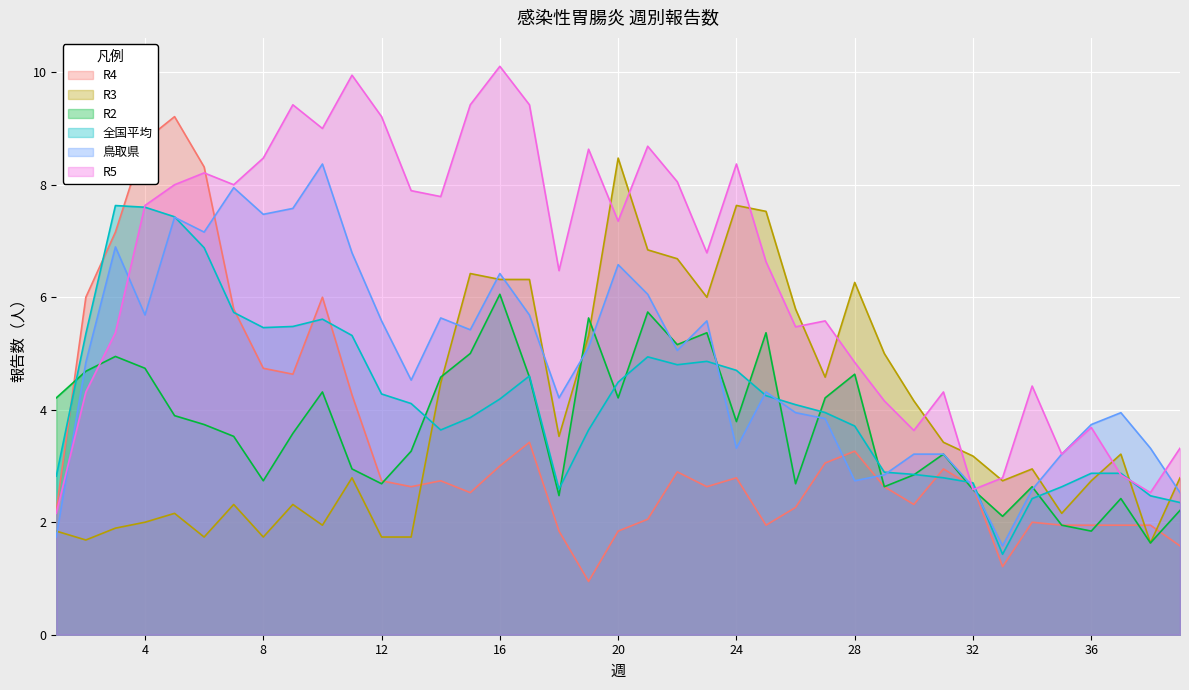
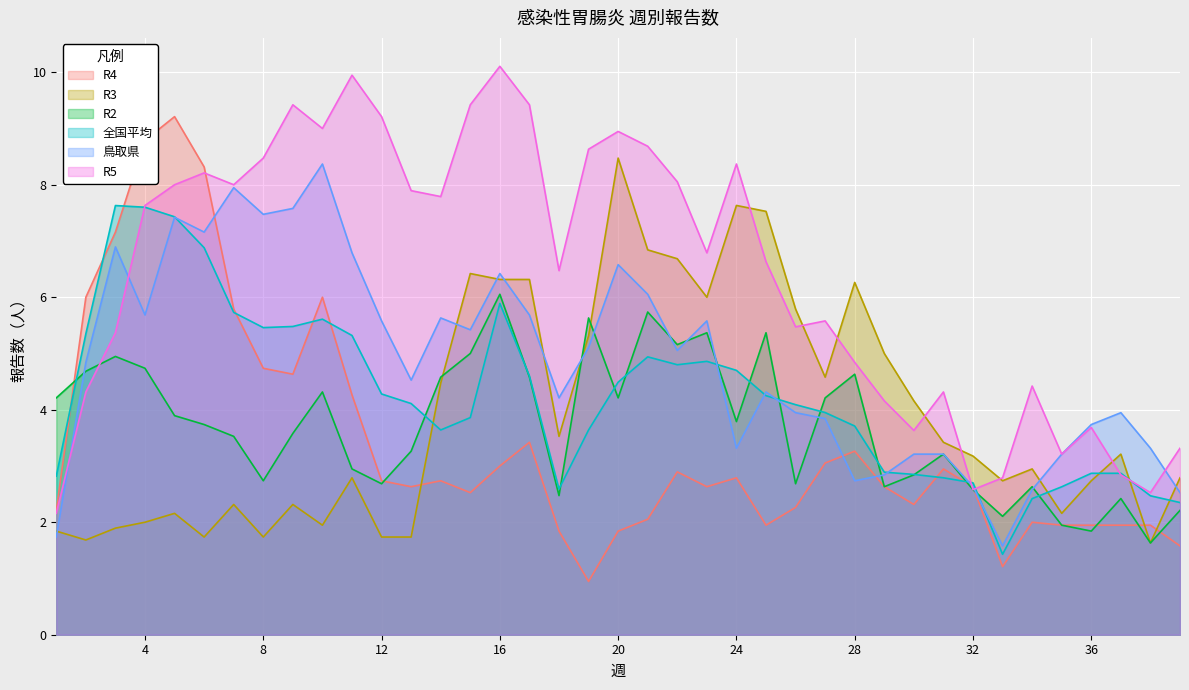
  {
    "R4": {
      "8": 4.7,
      "12": 2.7,
      "16": 3.0,
      "20": 1.8,
      "24": 2.8,
      "28": 3.3,
      "36": 1.9
    },
    "R3": {
      "4": 2.0,
      "8": 1.7,
      "12": 1.7,
      "16": 6.3,
      "20": 8.5,
      "24": 7.6,
      "28": 6.3,
      "32": 3.2,
      "36": 2.7
    },
    "R2": {
      "4": 4.7,
      "8": 2.7,
      "12": 2.7,
      "16": 6.1,
      "20": 4.2,
      "24": 3.8,
      "28": 4.6,
      "36": 1.8
    },
    "全国平均": {
      "8": 5.5,
      "12": 4.3,
-     "16": 4.2,
+     "16": 5.9,
      "20": 4.5,
      "24": 4.7,
      "28": 3.7,
      "32": 2.7,
      "36": 2.9
    },
    "鳥取県": {
      "4": 5.7,
      "8": 7.5,
      "12": 5.6,
      "16": 6.4,
      "20": 6.6,
      "24": 3.3,
      "28": 2.7,
      "36": 3.7
    },
    "R5": {
      "8": 8.5,
      "12": 9.2,
      "16": 10.1,
-     "20": 7.4,
+     "20": 8.9,
      "24": 8.4,
      "28": 4.8,
      "36": 3.7
    }
  }
